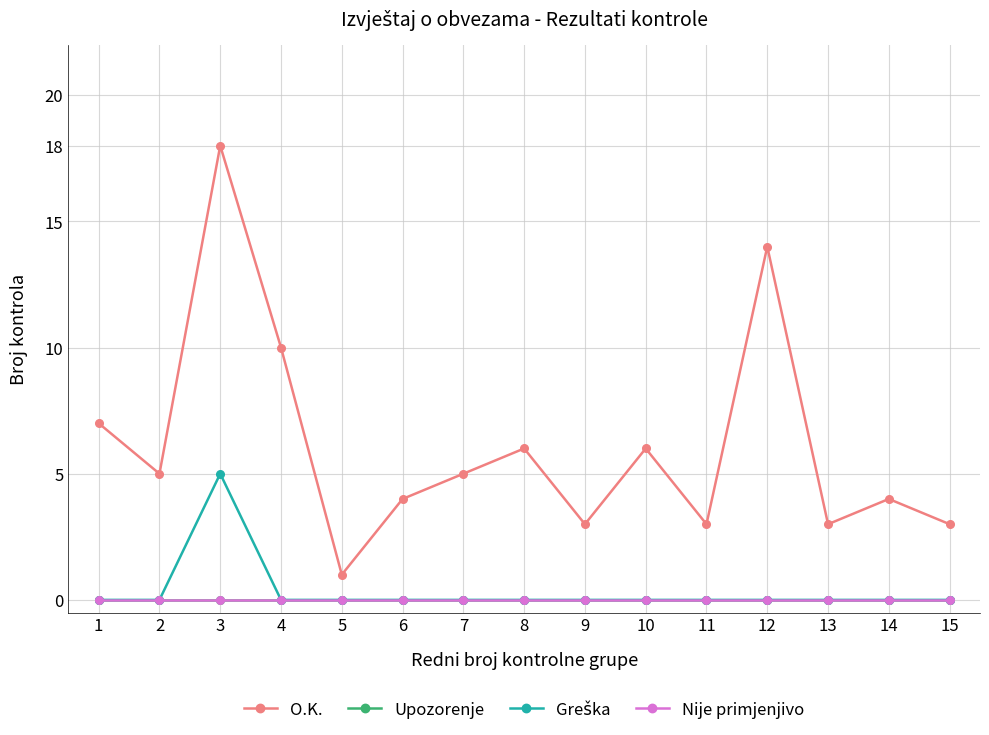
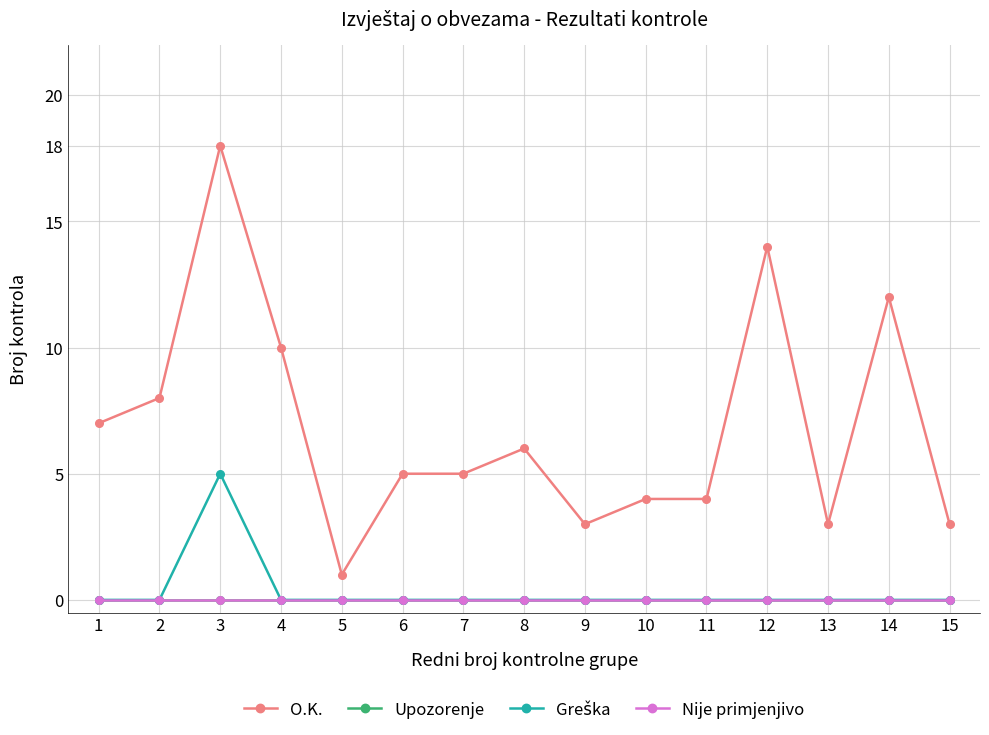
  {
    "O.K.": {
      "1": 7,
-     "2": 5,
+     "2": 8,
      "3": 18,
      "4": 10,
      "5": 1,
-     "6": 4,
+     "6": 5,
      "7": 5,
      "8": 6,
      "9": 3,
-     "10": 6,
-     "11": 3,
+     "10": 4,
+     "11": 4,
      "12": 14,
      "13": 3,
-     "14": 4,
+     "14": 12,
      "15": 3
    },
    "Nije primjenjivo": {
      "3": 0
    },
    "Greška": {
      "3": 5
    }
  }
